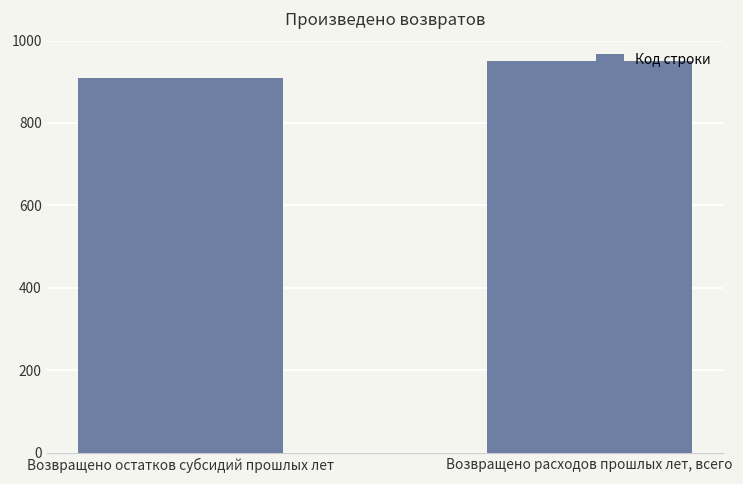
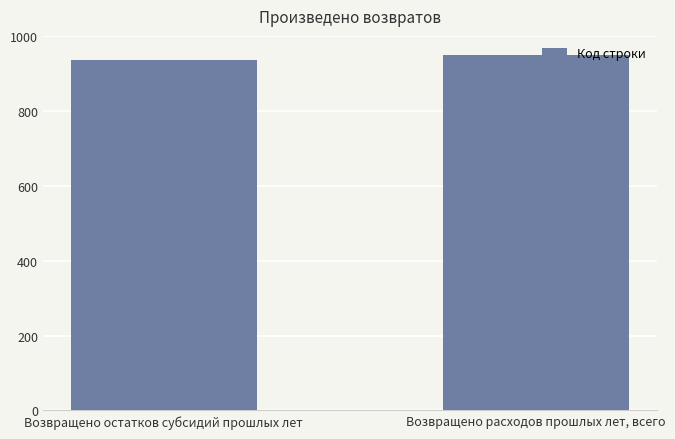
  {
-   "Возвращено остатков субсидий прошлых лет": 910,
+   "Возвращено остатков субсидий прошлых лет": 940,
    "Возвращено расходов прошлых лет, всего": 950
  }
